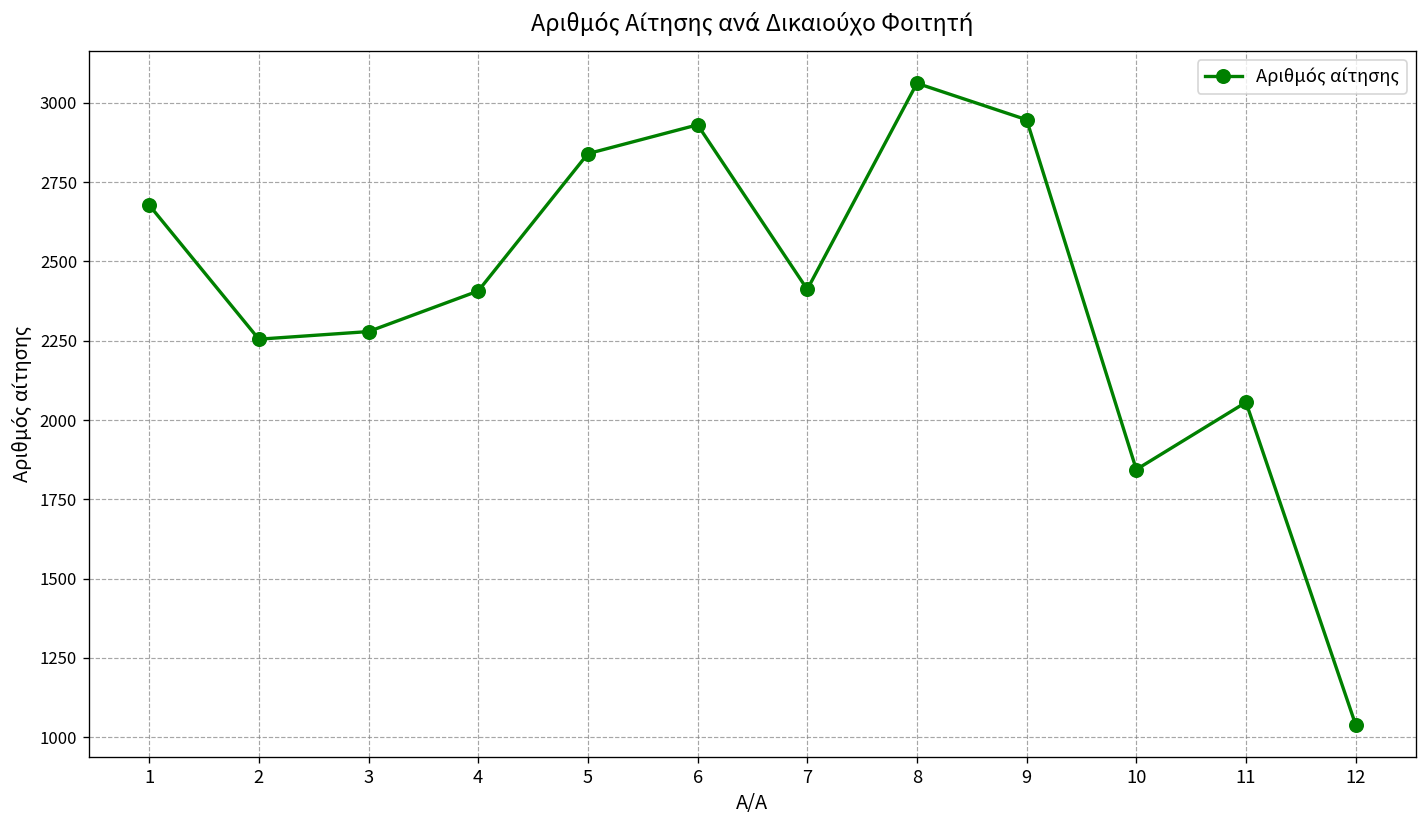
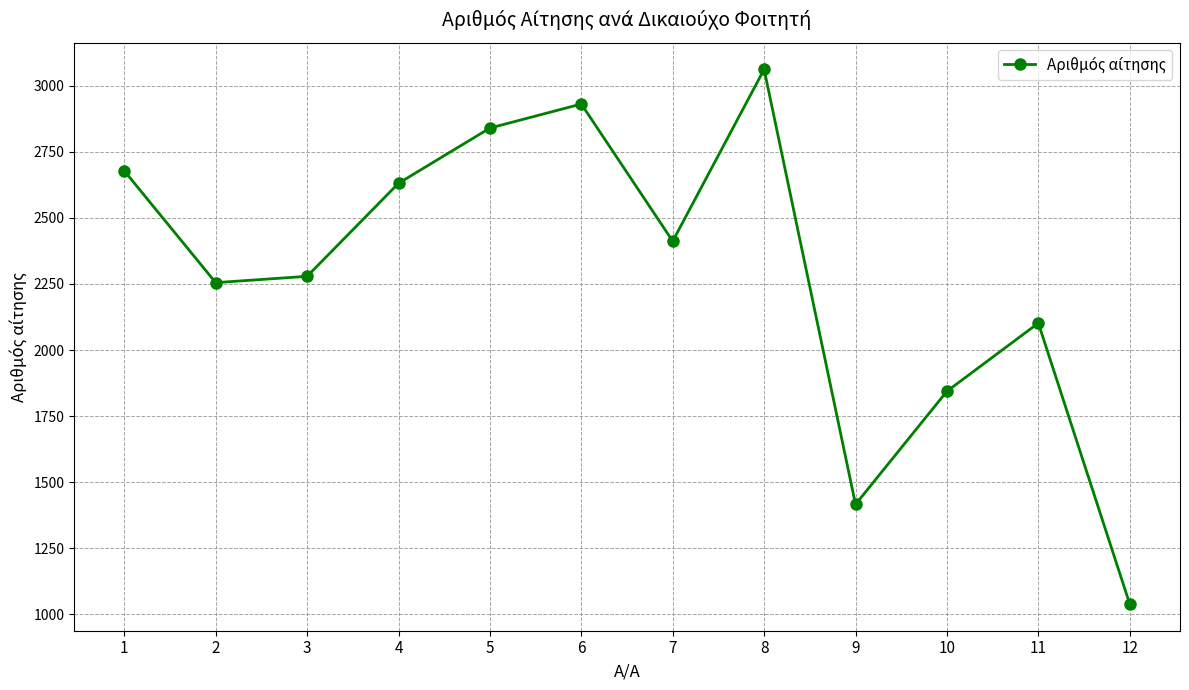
  {
    "1": 2680,
    "2": 2260,
    "3": 2280,
-   "4": 2410,
+   "4": 2630,
    "5": 2840,
    "6": 2930,
    "7": 2410,
    "8": 3060,
-   "9": 2950,
+   "9": 1420,
    "10": 1840,
-   "11": 2060,
+   "11": 2100,
    "12": 1040
  }
